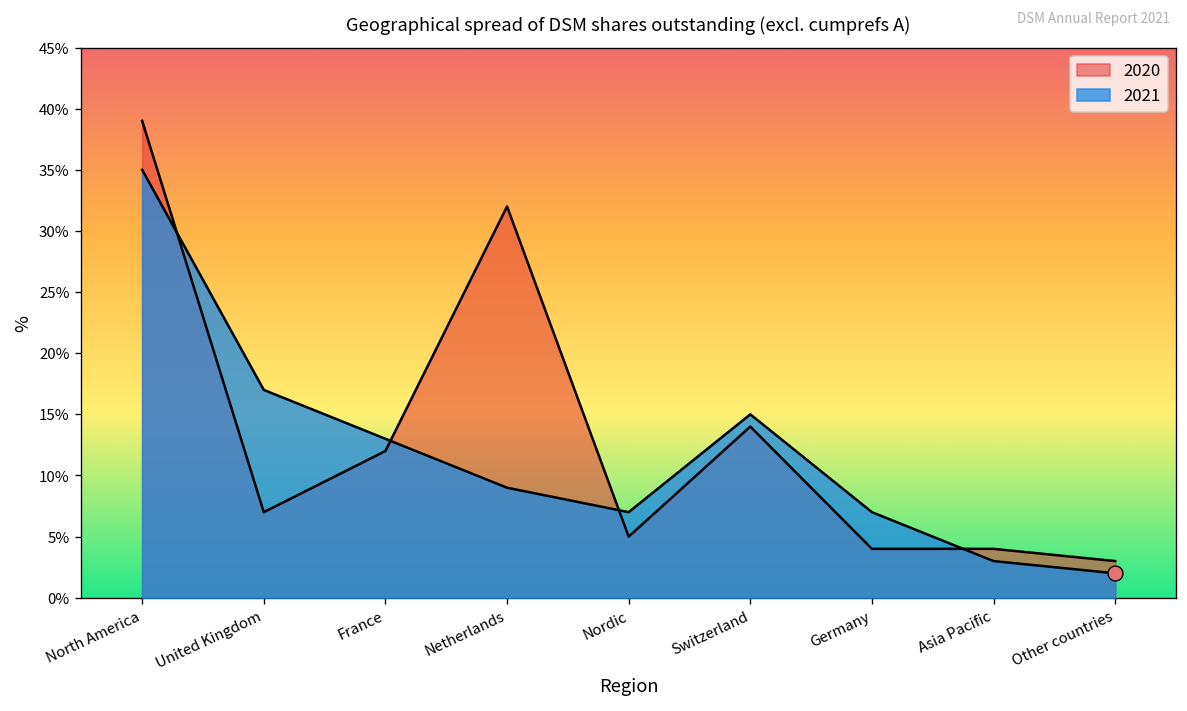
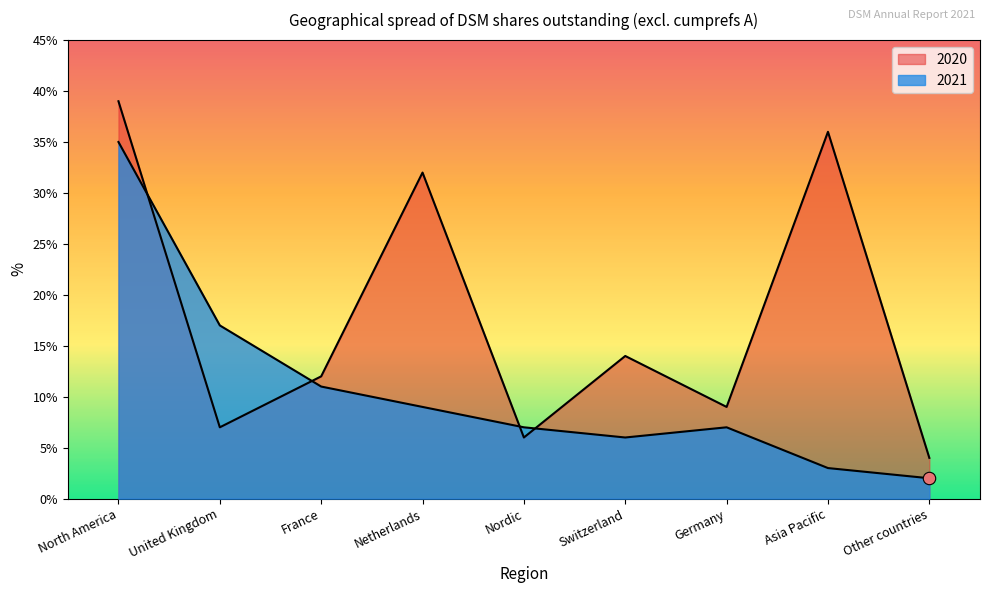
  {
    "2020": {
      "North America": "39%",
      "United Kingdom": "7%",
      "France": "12%",
      "Netherlands": "32%",
-     "Nordic": "5%",
+     "Nordic": "6%",
      "Switzerland": "14%",
-     "Germany": "4%",
-     "Asia Pacific": "4%",
-     "Other countries": "3%"
+     "Germany": "9%",
+     "Asia Pacific": "36%",
+     "Other countries": "4%"
    },
    "2021": {
      "North America": "35%",
      "United Kingdom": "17%",
-     "France": "13%",
+     "France": "11%",
      "Netherlands": "9%",
      "Nordic": "7%",
-     "Switzerland": "15%",
+     "Switzerland": "6%",
      "Germany": "7%",
      "Asia Pacific": "3%"
    }
  }
